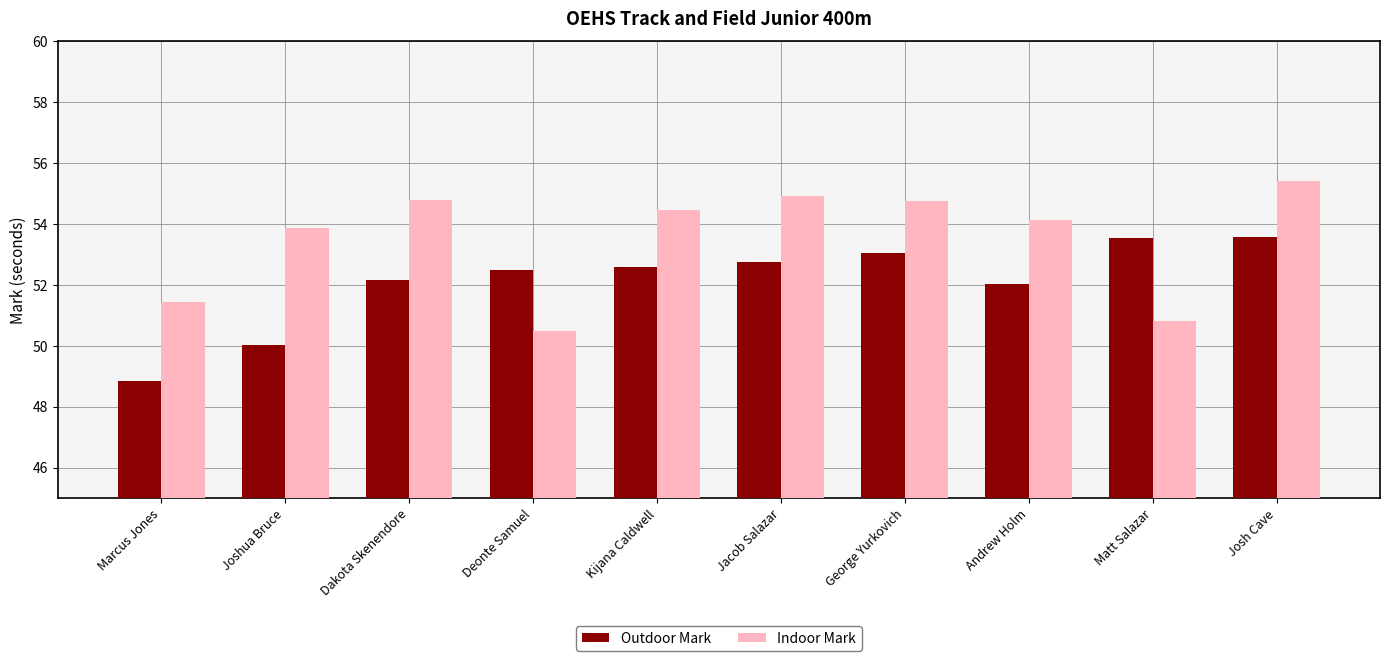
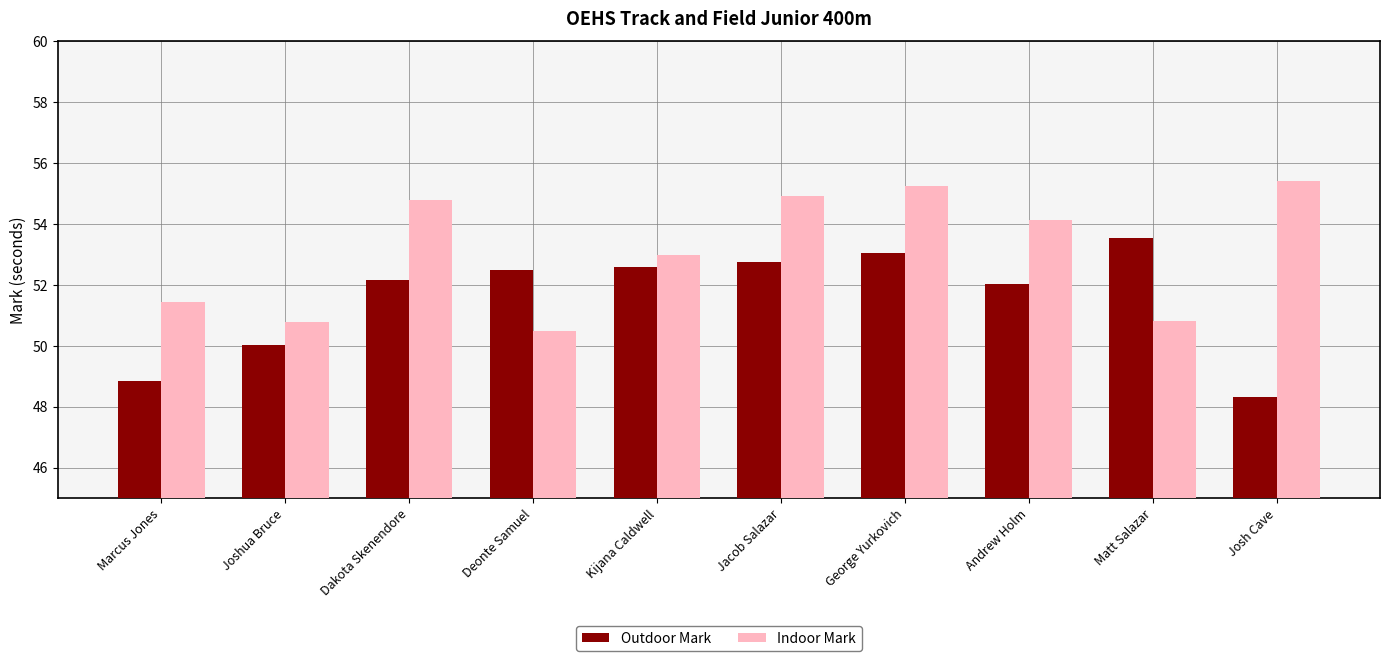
  {
    "Outdoor Mark": {
      "Marcus Jones": 48.8,
      "Joshua Bruce": 50.0,
      "Dakota Skenendore": 52.2,
      "Deonte Samuel": 52.5,
      "Kijana Caldwell": 52.6,
      "Jacob Salazar": 52.8,
      "George Yurkovich": 53.0,
      "Andrew Holm": 52.0,
      "Matt Salazar": 53.5,
-     "Josh Cave": 53.6
+     "Josh Cave": 48.3
    },
    "Indoor Mark": {
      "Marcus Jones": 51.5,
-     "Joshua Bruce": 53.9,
+     "Joshua Bruce": 50.8,
      "Dakota Skenendore": 54.8,
      "Deonte Samuel": 50.5,
-     "Kijana Caldwell": 54.5,
+     "Kijana Caldwell": 53.0,
      "Jacob Salazar": 54.9,
-     "George Yurkovich": 54.8,
+     "George Yurkovich": 55.2,
      "Andrew Holm": 54.1,
      "Matt Salazar": 50.8,
      "Josh Cave": 55.4
    }
  }
